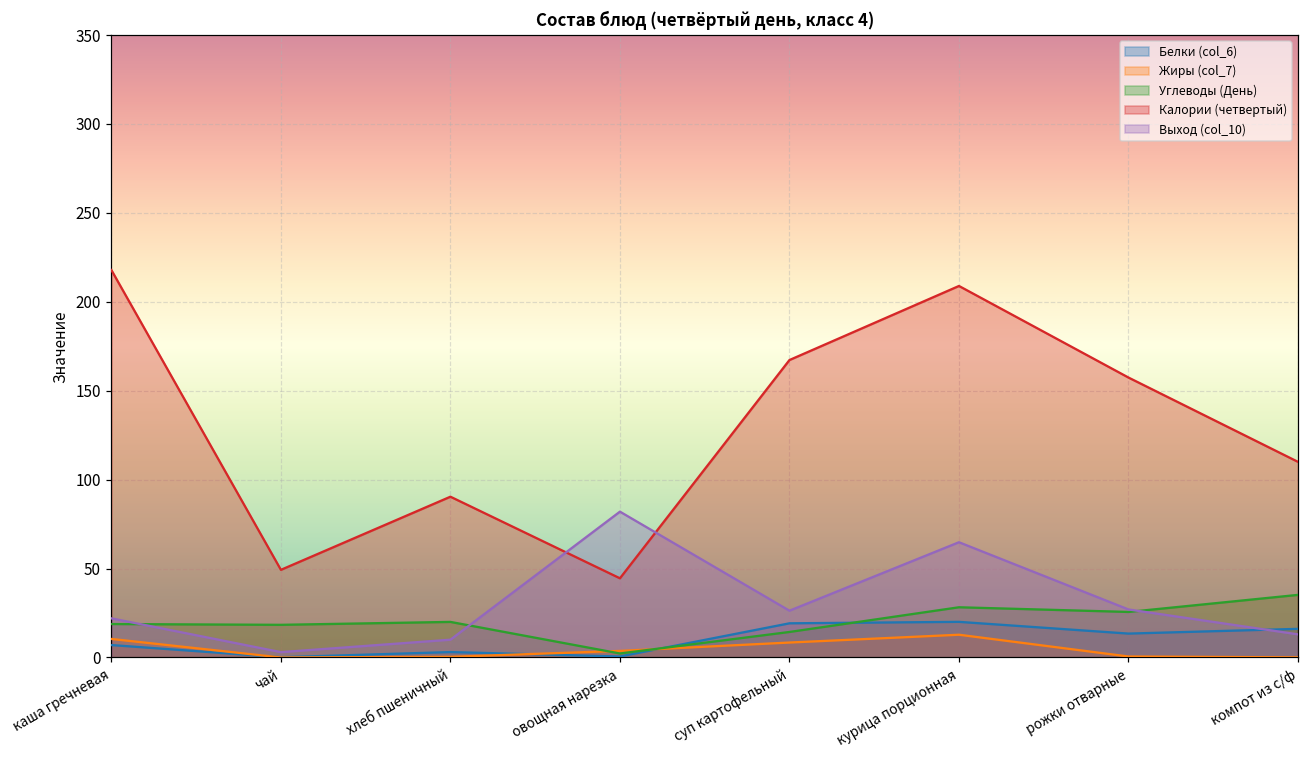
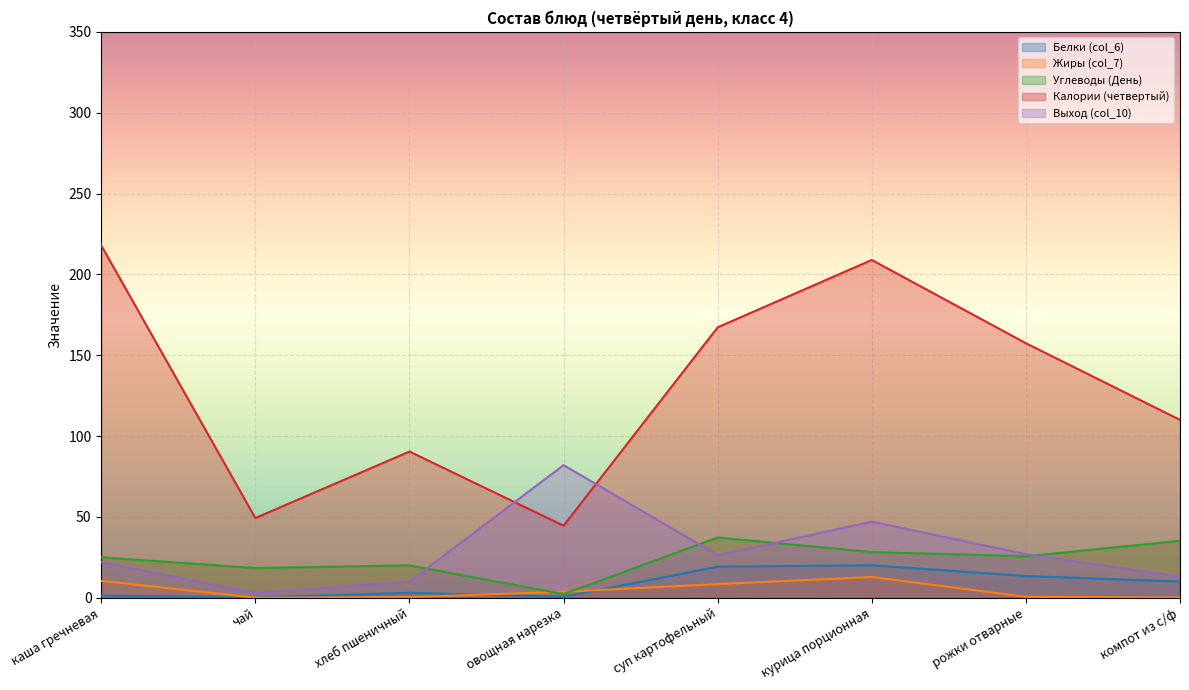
  {
    "Белки (col_6)": {
-     "каша гречневая": 7,
+     "каша гречневая": 1,
      "хлеб пшеничный": 3,
      "овощная нарезка": 1,
      "суп картофельный": 19,
      "курица порционная": 20,
      "рожки отварные": 13,
-     "компот из с/ф": 16
+     "компот из с/ф": 10
    },
    "Углеводы (День)": {
-     "каша гречневая": 19,
+     "каша гречневая": 25,
      "чай": 18,
      "хлеб пшеничный": 20,
-     "суп картофельный": 14,
+     "суп картофельный": 37,
      "курица порционная": 28,
      "компот из с/ф": 35
    },
    "Выход (col_10)": {
      "каша гречневая": 22,
      "чай": 3,
      "хлеб пшеничный": 10,
      "овощная нарезка": 82,
      "суп картофельный": 26,
-     "курица порционная": 65,
+     "курица порционная": 47,
      "компот из с/ф": 13
    }
  }
